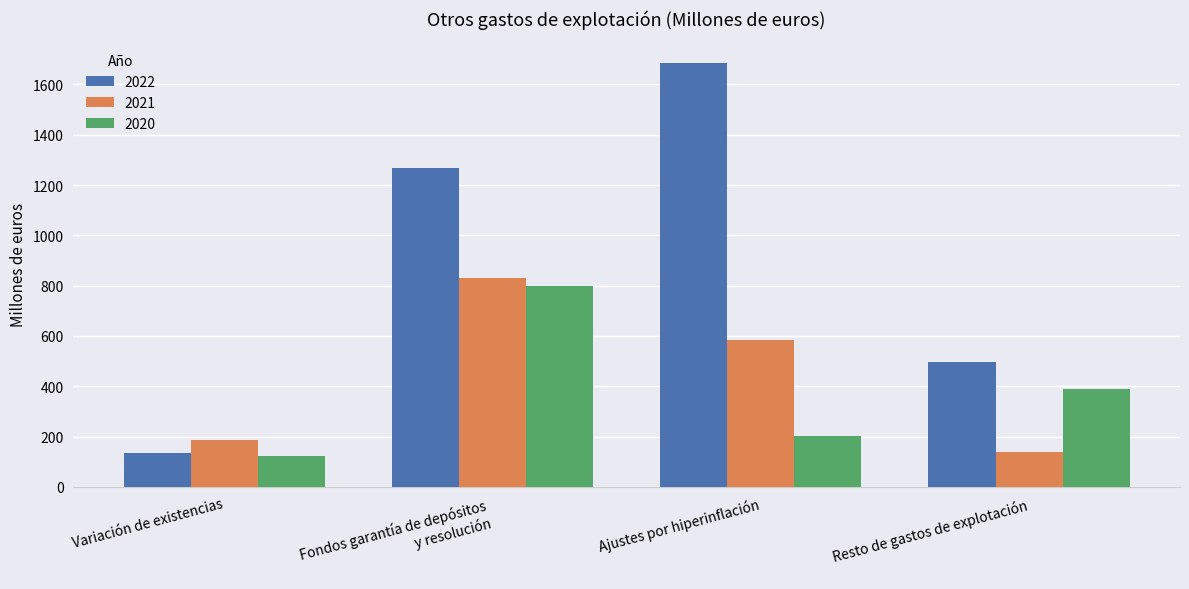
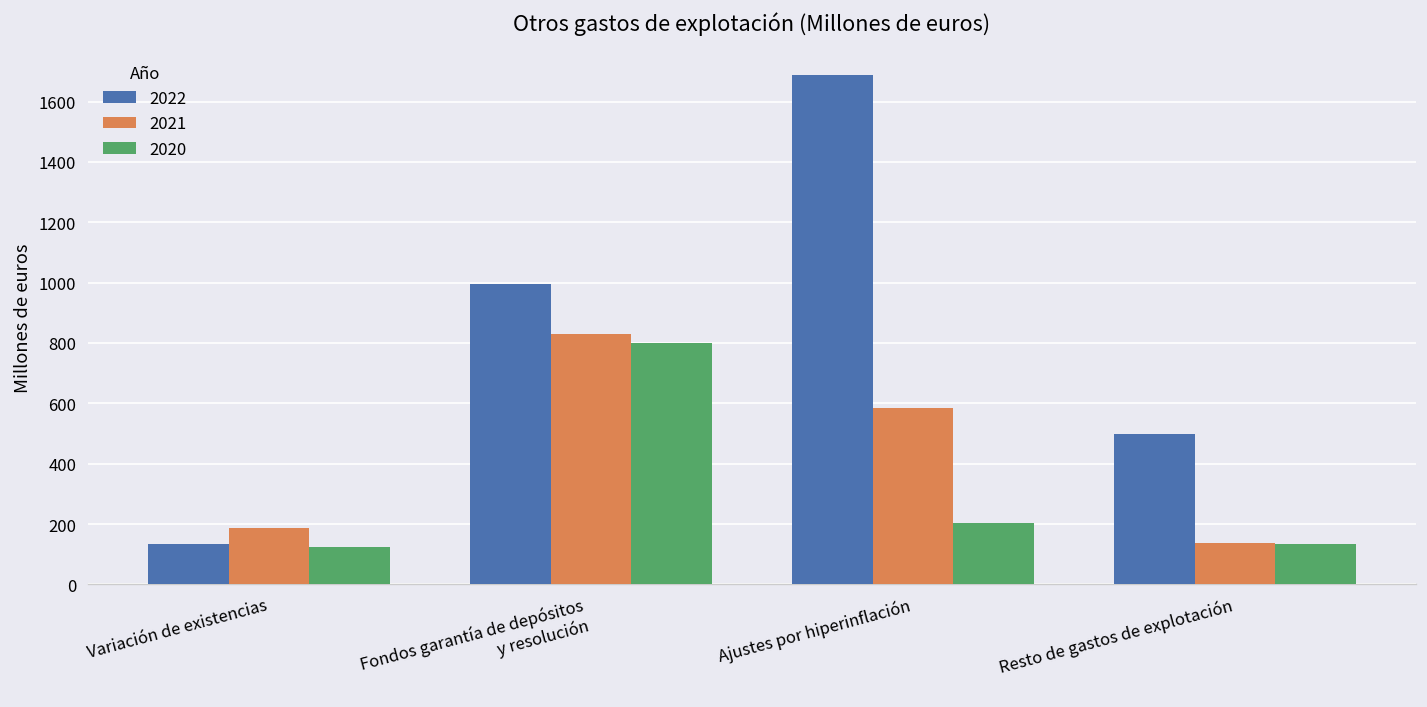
  {
    "2022": {
      "Variación de existencias": 130,
-     "Fondos garantía de depósitos y resolución": 1270,
+     "Fondos garantía de depósitos y resolución": 1000,
      "Ajustes por hiperinflación": 1690,
      "Resto de gastos de explotación": 500
    },
    "2021": {
      "Variación de existencias": 190,
      "Fondos garantía de depósitos y resolución": 830,
      "Ajustes por hiperinflación": 590,
      "Resto de gastos de explotación": 140
    },
    "2020": {
      "Variación de existencias": 120,
      "Fondos garantía de depósitos y resolución": 800,
      "Ajustes por hiperinflación": 200,
-     "Resto de gastos de explotación": 390
+     "Resto de gastos de explotación": 140
    }
  }
